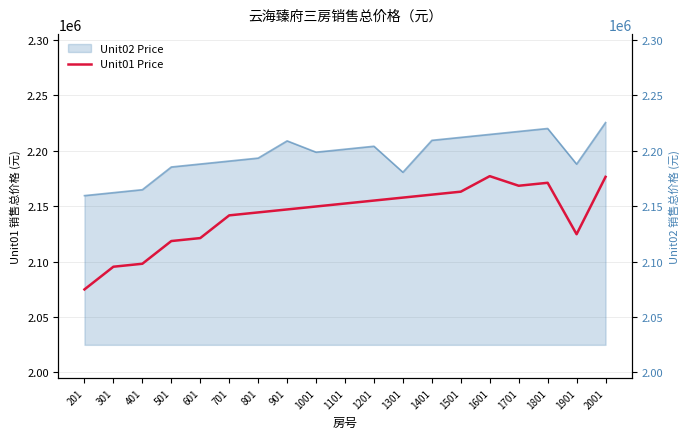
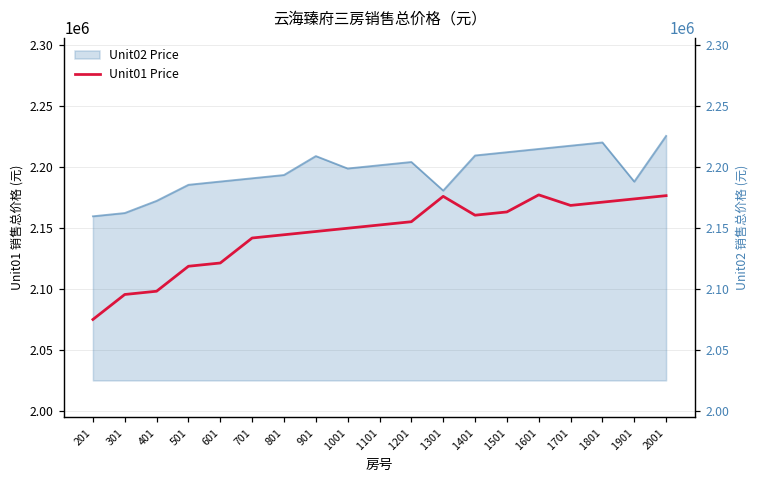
  {
    "Unit02 Price": {
      "201": 2160000,
      "301": 2162000,
-     "401": 2165000,
+     "401": 2172000,
      "501": 2185000,
      "601": 2188000,
      "701": 2191000,
      "801": 2193000,
      "901": 2209000,
      "1001": 2199000,
      "1101": 2201000,
      "1201": 2204000,
      "1301": 2181000,
      "1401": 2209000,
      "1501": 2212000,
      "1601": 2215000,
      "1701": 2217000,
      "1801": 2220000,
      "1901": 2188000,
      "2001": 2225000
    },
    "Unit01 Price": {
      "201": 2075000,
      "301": 2095000,
      "401": 2098000,
      "501": 2119000,
      "601": 2121000,
      "701": 2142000,
      "801": 2144000,
      "901": 2147000,
      "1001": 2150000,
      "1101": 2152000,
      "1201": 2155000,
-     "1301": 2158000,
+     "1301": 2176000,
      "1401": 2160000,
      "1501": 2163000,
      "1601": 2177000,
      "1701": 2168000,
      "1801": 2171000,
-     "1901": 2125000,
+     "1901": 2174000,
      "2001": 2176000
    }
  }
